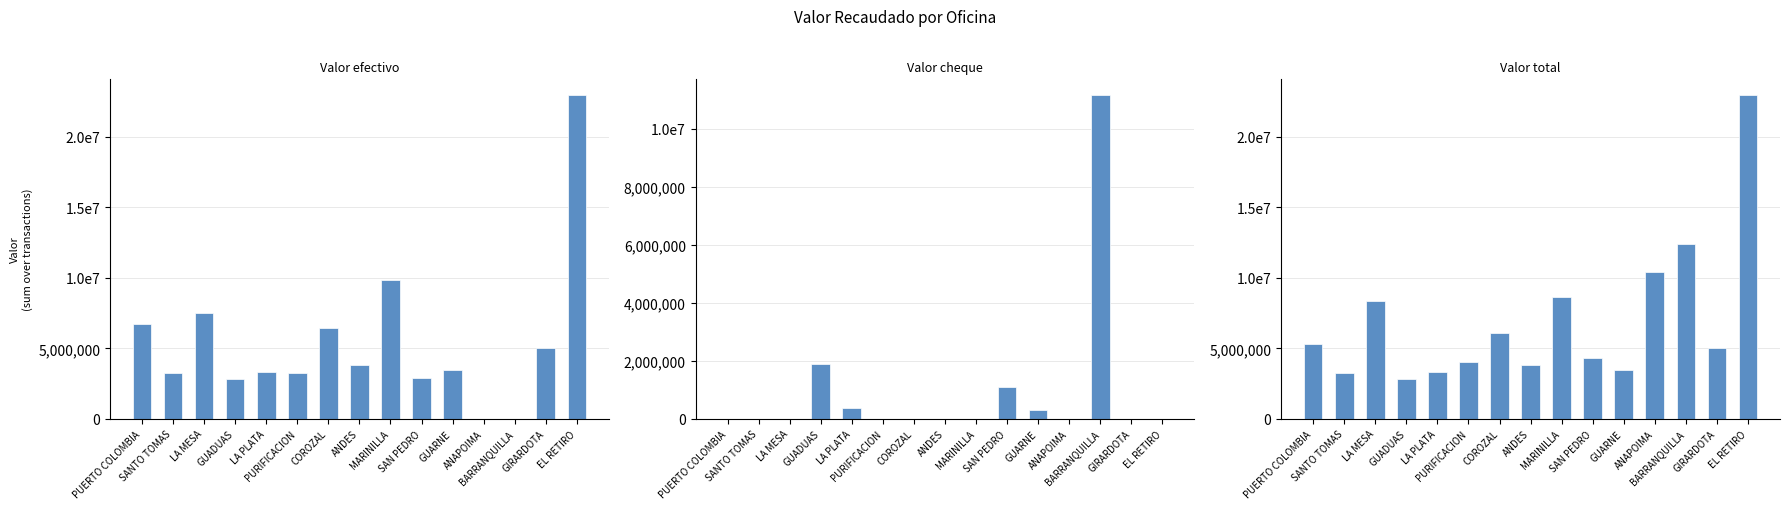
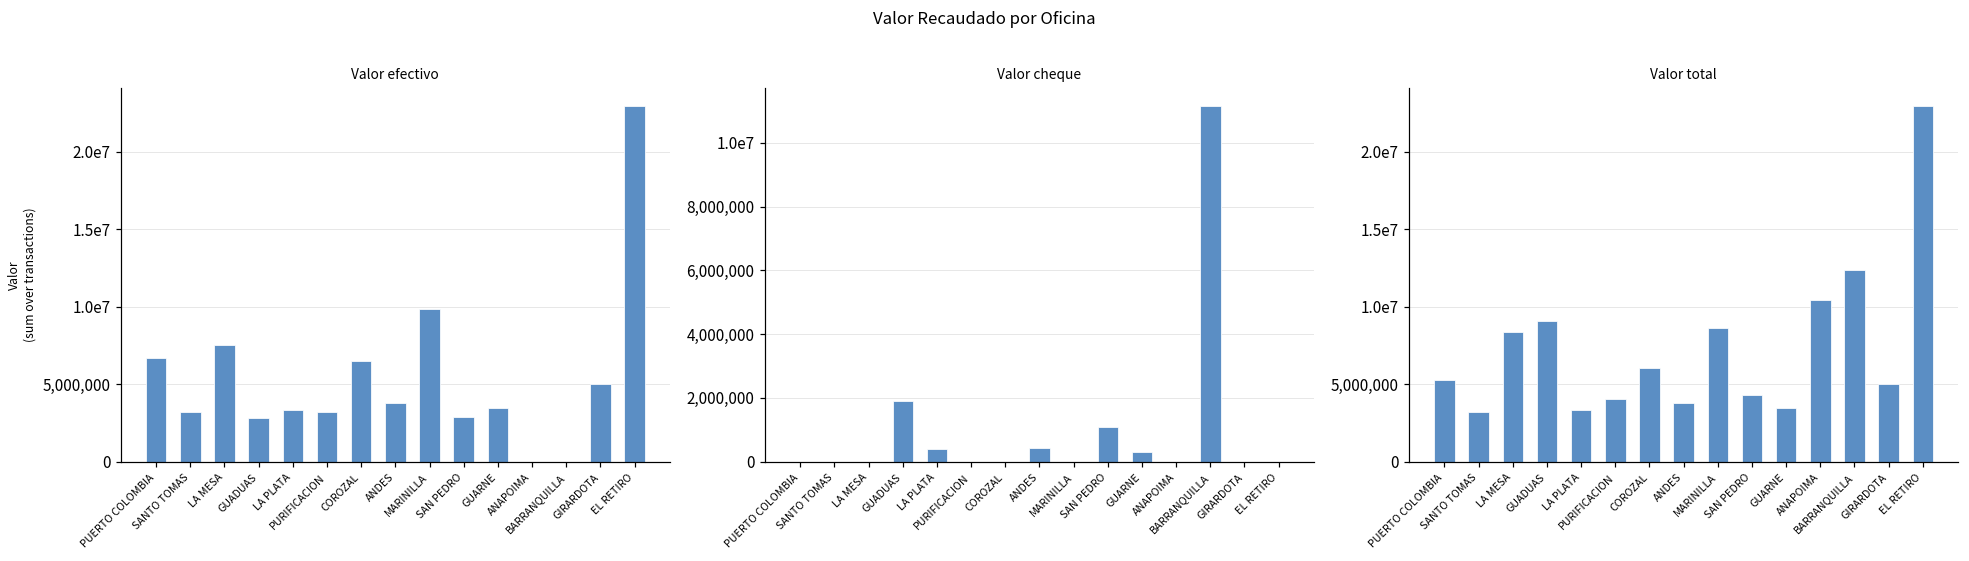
  {
    "Valor efectivo": {
      "PUERTO COLOMBIA": "6,700,000",
      "SANTO TOMAS": "3,200,000",
      "LA MESA": "7,500,000",
      "GUADUAS": "2,800,000",
      "LA PLATA": "3,300,000",
      "PURIFICACION": "3,200,000",
      "COROZAL": "6,500,000",
      "ANDES": "3,800,000",
      "MARINILLA": "9,900,000",
      "SAN PEDRO": "2,900,000",
      "GUARNE": "3,400,000",
      "ANAPOIMA": "0",
      "BARRANQUILLA": "0",
      "GIRARDOTA": "5,000,000",
      "EL RETIRO": "22,900,000"
    },
    "Valor cheque": {
      "PUERTO COLOMBIA": "0",
      "SANTO TOMAS": "0",
      "LA MESA": "0",
      "GUADUAS": "1,900,000",
      "LA PLATA": "400,000",
      "PURIFICACION": "0",
      "COROZAL": "0",
-     "ANDES": "0",
+     "ANDES": "400,000",
      "MARINILLA": "0",
      "SAN PEDRO": "1,100,000",
      "GUARNE": "300,000",
      "ANAPOIMA": "0",
      "BARRANQUILLA": "11,200,000",
      "GIRARDOTA": "0",
      "EL RETIRO": "0"
    },
    "Valor total": {
      "PUERTO COLOMBIA": "5,300,000",
      "SANTO TOMAS": "3,200,000",
      "LA MESA": "8,300,000",
-     "GUADUAS": "2,800,000",
+     "GUADUAS": "9,100,000",
      "LA PLATA": "3,300,000",
      "PURIFICACION": "4,100,000",
      "COROZAL": "6,100,000",
      "ANDES": "3,800,000",
      "MARINILLA": "8,600,000",
      "SAN PEDRO": "4,300,000",
      "GUARNE": "3,400,000",
      "ANAPOIMA": "10,400,000",
      "BARRANQUILLA": "12,400,000",
      "GIRARDOTA": "5,000,000",
      "EL RETIRO": "22,900,000"
    }
  }
